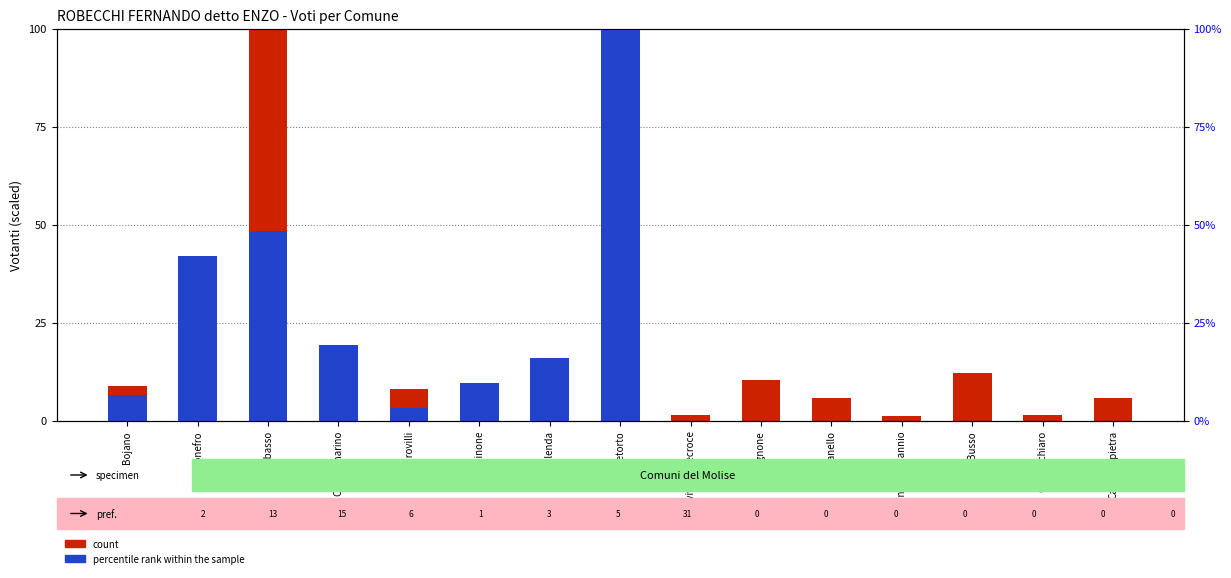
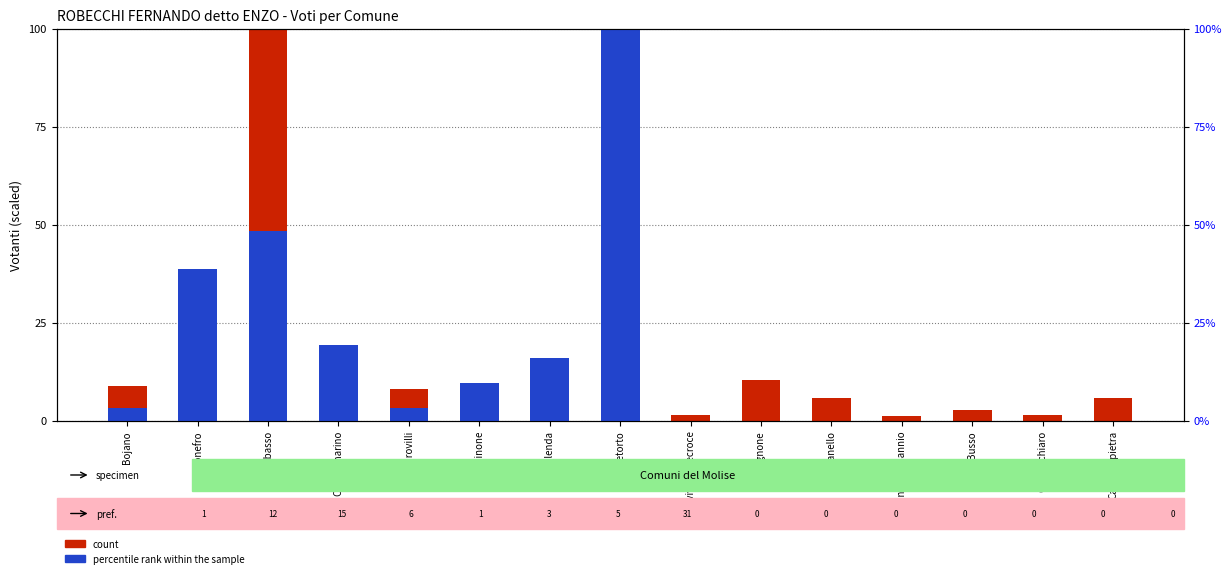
  {
    "count": {
      "Bojano": 9,
      "Carovilli": 8,
      "Agnone": 10,
-     "Busso": 12
+     "Busso": 3
    },
    "percentile rank within the sample": {
-     "Bojano": 2,
-     "Bonefro": 13
+     "Bojano": 1,
+     "Bonefro": 12
    }
  }
